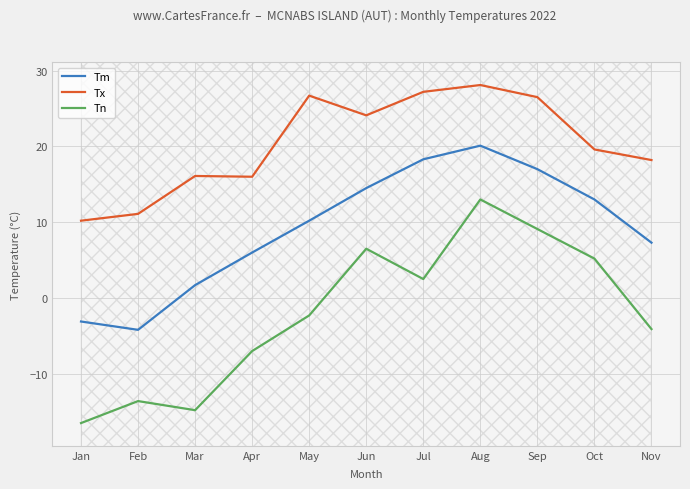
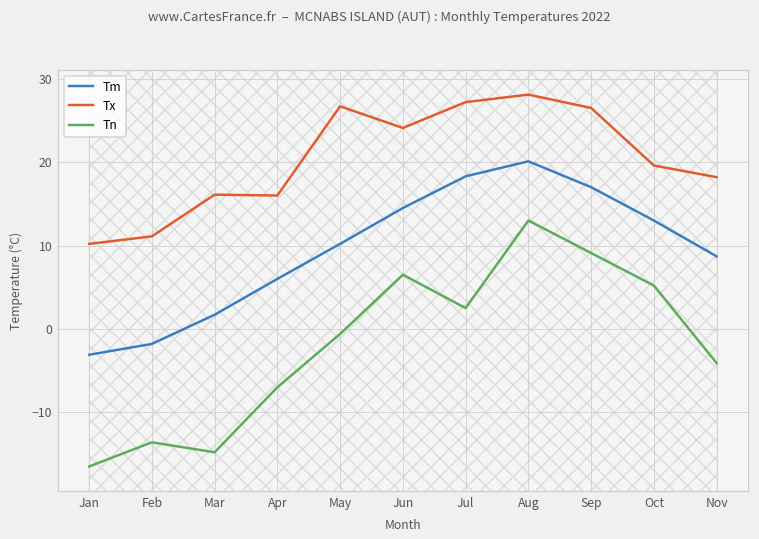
  {
    "Tm": {
      "Jan": -3,
-     "Feb": -4,
+     "Feb": -2,
      "Mar": 2,
      "Apr": 6,
      "May": 10,
      "Jun": 15,
      "Jul": 18,
      "Aug": 20,
      "Sep": 17,
      "Oct": 13,
-     "Nov": 7
+     "Nov": 9
    },
    "Tx": {
      "Jan": 10,
      "Feb": 11,
      "Mar": 16,
      "Apr": 16,
      "May": 27,
      "Jun": 24,
      "Jul": 27,
      "Aug": 28,
      "Sep": 27,
      "Oct": 20,
      "Nov": 18
    },
    "Tn": {
      "Jan": -17,
      "Feb": -14,
      "Mar": -15,
      "Apr": -7,
-     "May": -2,
+     "May": -1,
      "Jun": 7,
      "Jul": 3,
      "Aug": 13,
      "Sep": 9,
      "Oct": 5,
      "Nov": -4
    }
  }
